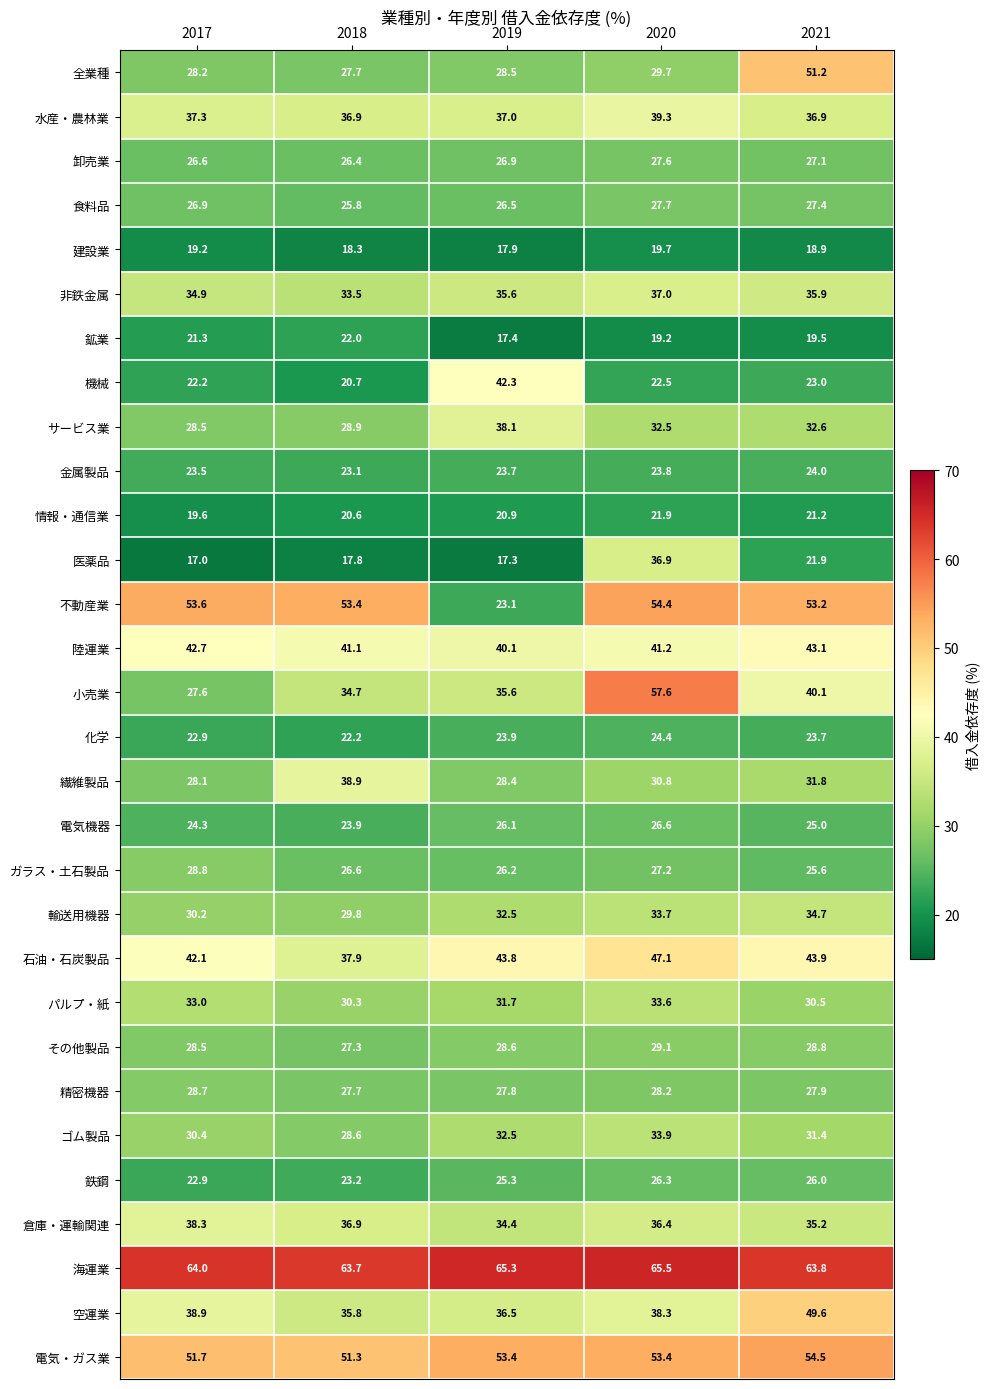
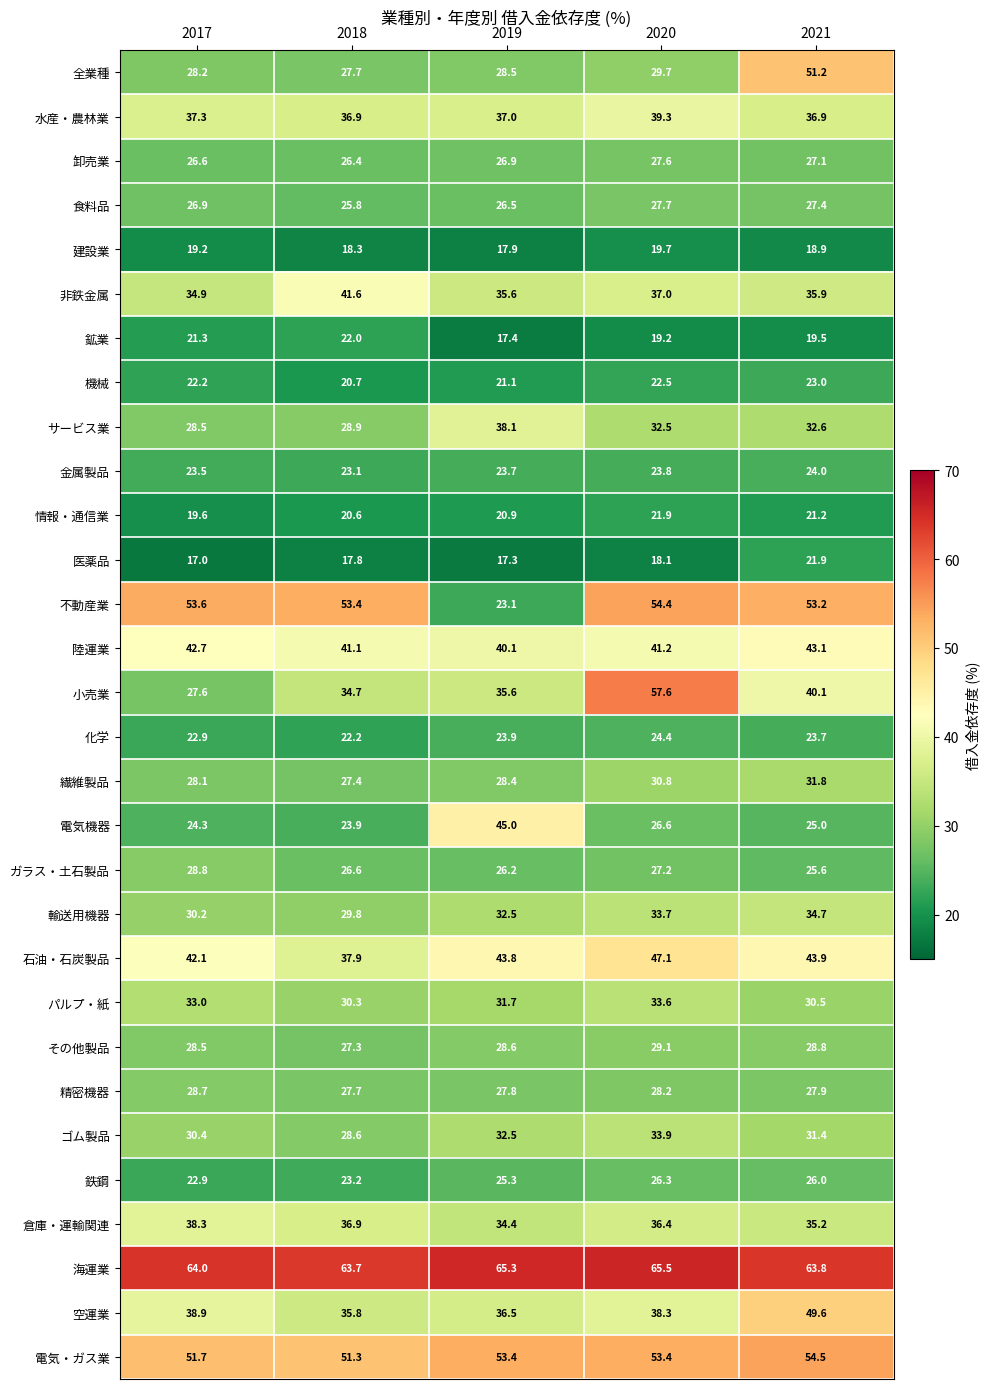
  {
    "全業種": {
      "2017": 28.2,
      "2018": 27.7,
      "2019": 28.5,
      "2020": 29.7,
      "2021": 51.2
    },
    "水産・農林業": {
      "2017": 37.3,
      "2018": 36.9,
      "2019": 37.0,
      "2020": 39.3,
      "2021": 36.9
    },
    "卸売業": {
      "2017": 26.6,
      "2018": 26.4,
      "2019": 26.9,
      "2020": 27.6,
      "2021": 27.1
    },
    "食料品": {
      "2017": 26.9,
      "2018": 25.8,
      "2019": 26.5,
      "2020": 27.7,
      "2021": 27.4
    },
    "建設業": {
      "2017": 19.2,
      "2018": 18.3,
      "2019": 17.9,
      "2020": 19.7,
      "2021": 18.9
    },
    "非鉄金属": {
      "2017": 34.9,
-     "2018": 33.5,
+     "2018": 41.6,
      "2019": 35.6,
      "2020": 37.0,
      "2021": 35.9
    },
    "鉱業": {
      "2017": 21.3,
      "2018": 22.0,
      "2019": 17.4,
      "2020": 19.2,
      "2021": 19.5
    },
    "機械": {
      "2017": 22.2,
      "2018": 20.7,
-     "2019": 42.3,
+     "2019": 21.1,
      "2020": 22.5,
      "2021": 23.0
    },
    "サービス業": {
      "2017": 28.5,
      "2018": 28.9,
      "2019": 38.1,
      "2020": 32.5,
      "2021": 32.6
    },
    "金属製品": {
      "2017": 23.5,
      "2018": 23.1,
      "2019": 23.7,
      "2020": 23.8,
      "2021": 24.0
    },
    "情報・通信業": {
      "2017": 19.6,
      "2018": 20.6,
      "2019": 20.9,
      "2020": 21.9,
      "2021": 21.2
    },
    "医薬品": {
      "2017": 17.0,
      "2018": 17.8,
      "2019": 17.3,
-     "2020": 36.9,
+     "2020": 18.1,
      "2021": 21.9
    },
    "不動産業": {
      "2017": 53.6,
      "2018": 53.4,
      "2019": 23.1,
      "2020": 54.4,
      "2021": 53.2
    },
    "陸運業": {
      "2017": 42.7,
      "2018": 41.1,
      "2019": 40.1,
      "2020": 41.2,
      "2021": 43.1
    },
    "小売業": {
      "2017": 27.6,
      "2018": 34.7,
      "2019": 35.6,
      "2020": 57.6,
      "2021": 40.1
    },
    "化学": {
      "2017": 22.9,
      "2018": 22.2,
      "2019": 23.9,
      "2020": 24.4,
      "2021": 23.7
    },
    "繊維製品": {
      "2017": 28.1,
-     "2018": 38.9,
+     "2018": 27.4,
      "2019": 28.4,
      "2020": 30.8,
      "2021": 31.8
    },
    "電気機器": {
      "2017": 24.3,
      "2018": 23.9,
-     "2019": 26.1,
+     "2019": 45.0,
      "2020": 26.6,
      "2021": 25.0
    },
    "ガラス・土石製品": {
      "2017": 28.8,
      "2018": 26.6,
      "2019": 26.2,
      "2020": 27.2,
      "2021": 25.6
    },
    "輸送用機器": {
      "2017": 30.2,
      "2018": 29.8,
      "2019": 32.5,
      "2020": 33.7,
      "2021": 34.7
    },
    "石油・石炭製品": {
      "2017": 42.1,
      "2018": 37.9,
      "2019": 43.8,
      "2020": 47.1,
      "2021": 43.9
    },
    "パルプ・紙": {
      "2017": 33.0,
      "2018": 30.3,
      "2019": 31.7,
      "2020": 33.6,
      "2021": 30.5
    },
    "その他製品": {
      "2017": 28.5,
      "2018": 27.3,
      "2019": 28.6,
      "2020": 29.1,
      "2021": 28.8
    },
    "精密機器": {
      "2017": 28.7,
      "2018": 27.7,
      "2019": 27.8,
      "2020": 28.2,
      "2021": 27.9
    },
    "ゴム製品": {
      "2017": 30.4,
      "2018": 28.6,
      "2019": 32.5,
      "2020": 33.9,
      "2021": 31.4
    },
    "鉄鋼": {
      "2017": 22.9,
      "2018": 23.2,
      "2019": 25.3,
      "2020": 26.3,
      "2021": 26.0
    },
    "倉庫・運輸関連": {
      "2017": 38.3,
      "2018": 36.9,
      "2019": 34.4,
      "2020": 36.4,
      "2021": 35.2
    },
    "海運業": {
      "2017": 64.0,
      "2018": 63.7,
      "2019": 65.3,
      "2020": 65.5,
      "2021": 63.8
    },
    "空運業": {
      "2017": 38.9,
      "2018": 35.8,
      "2019": 36.5,
      "2020": 38.3,
      "2021": 49.6
    },
    "電気・ガス業": {
      "2017": 51.7,
      "2018": 51.3,
      "2019": 53.4,
      "2020": 53.4,
      "2021": 54.5
    }
  }
